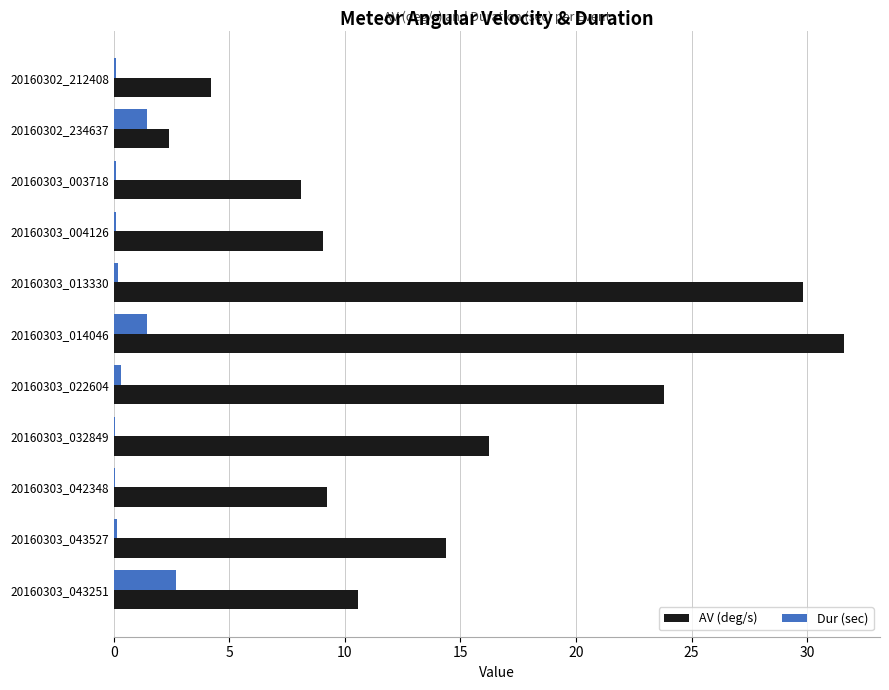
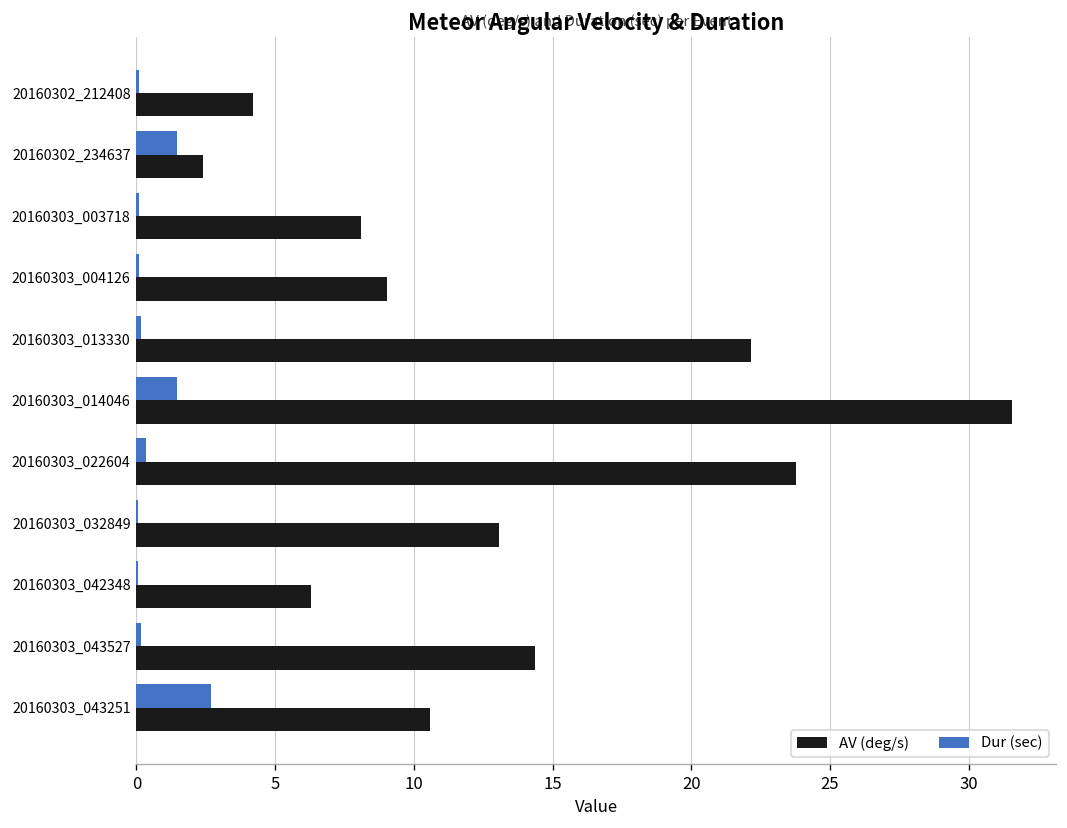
  {
    "AV (deg/s)": {
      "20160302_212408": 4.2,
      "20160302_234637": 2.4,
      "20160303_003718": 8.1,
      "20160303_004126": 9.0,
-     "20160303_013330": 29.8,
+     "20160303_013330": 22.2,
      "20160303_014046": 31.6,
      "20160303_022604": 23.8,
-     "20160303_032849": 16.2,
-     "20160303_042348": 9.2,
+     "20160303_032849": 13.1,
+     "20160303_042348": 6.3,
      "20160303_043527": 14.4,
      "20160303_043251": 10.6
    },
    "Dur (sec)": {
      "20160302_234637": 1.5,
      "20160303_013330": 0.2,
      "20160303_014046": 1.5,
      "20160303_022604": 0.3,
      "20160303_043527": 0.2,
      "20160303_043251": 2.7
    }
  }
